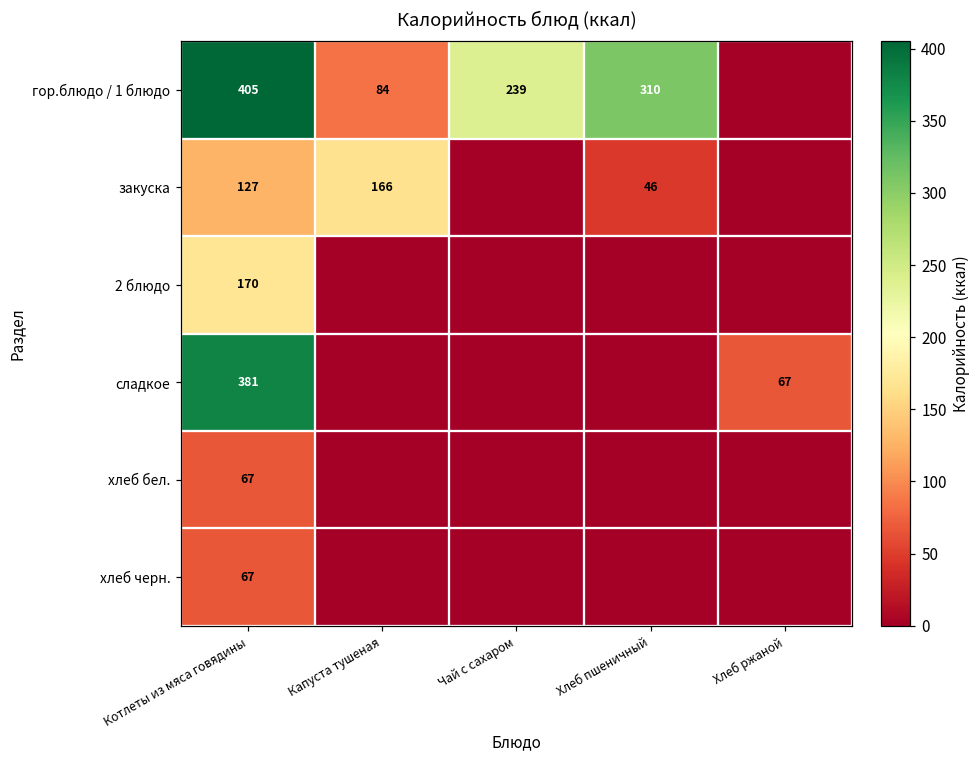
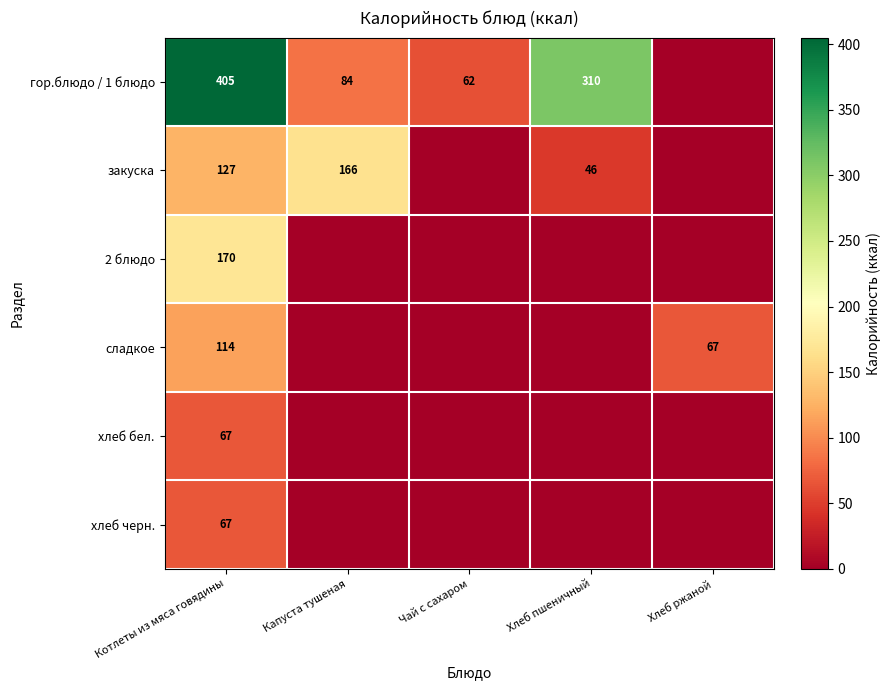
  {
    "гор.блюдо / 1 блюдо": {
      "Котлеты из мяса говядины": 405,
      "Капуста тушеная": 84,
-     "Чай с сахаром": 239,
+     "Чай с сахаром": 62,
      "Хлеб пшеничный": 310
    },
    "закуска": {
      "Котлеты из мяса говядины": 127,
      "Капуста тушеная": 166,
      "Хлеб пшеничный": 46
    },
    "2 блюдо": {
      "Котлеты из мяса говядины": 170
    },
    "сладкое": {
-     "Котлеты из мяса говядины": 381,
+     "Котлеты из мяса говядины": 114,
      "Хлеб ржаной": 67
    },
    "хлеб бел.": {
      "Котлеты из мяса говядины": 67
    },
    "хлеб черн.": {
      "Котлеты из мяса говядины": 67
    }
  }
